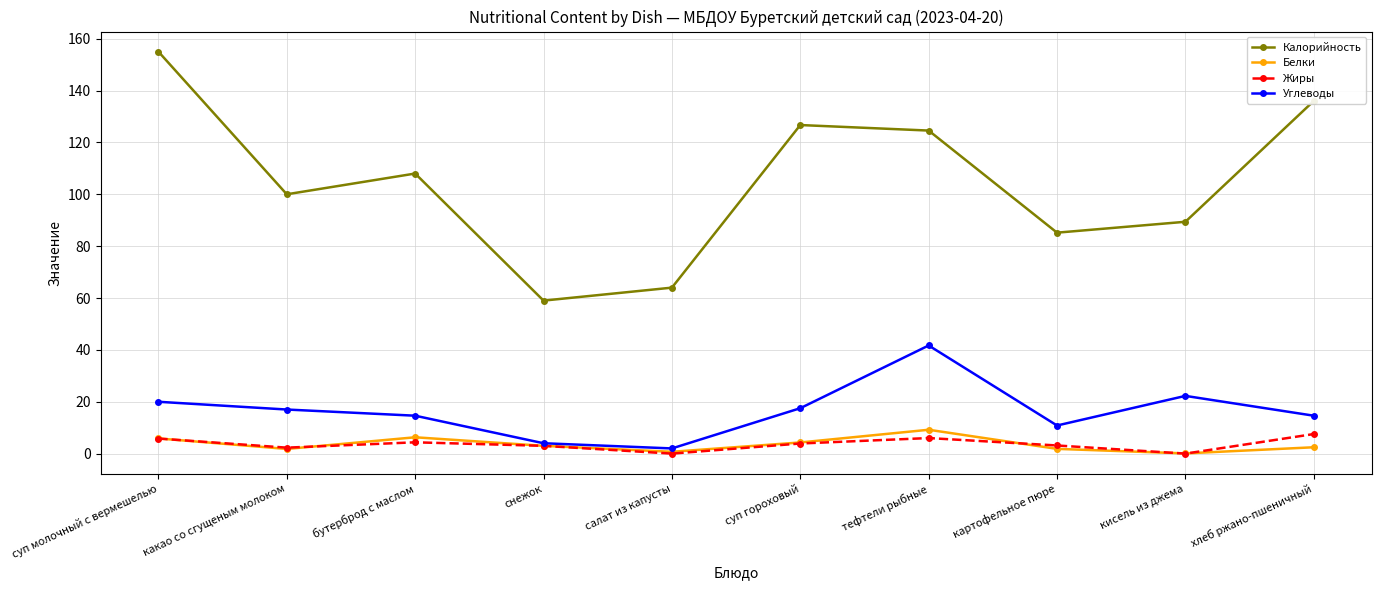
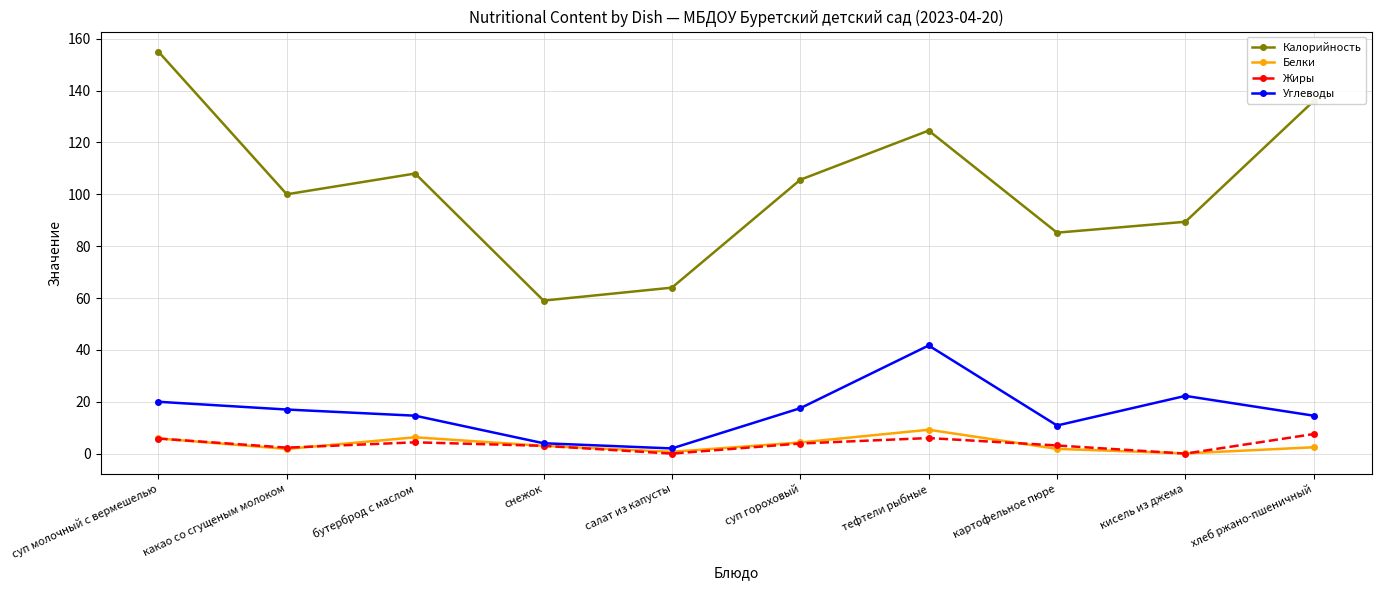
  {
    "Калорийность": {
      "суп молочный с вермешелью": 155,
      "какао со сгущеным молоком": 100,
      "бутерброд с маслом": 108,
      "снежок": 59,
      "салат из капусты": 64,
-     "суп гороховый": 127,
+     "суп гороховый": 106,
      "тефтели рыбные": 125,
      "картофельное пюре": 85,
      "кисель из джема": 89
    },
    "Белки": {
      "бутерброд с маслом": 6,
      "тефтели рыбные": 9,
      "картофельное пюре": 2,
      "хлеб ржано-пшеничный": 2
    },
    "Жиры": {
      "бутерброд с маслом": 4,
      "тефтели рыбные": 6,
      "картофельное пюре": 3,
      "хлеб ржано-пшеничный": 8
    },
    "Углеводы": {
      "суп молочный с вермешелью": 20,
      "какао со сгущеным молоком": 17,
      "бутерброд с маслом": 15,
      "снежок": 4,
      "салат из капусты": 2,
      "суп гороховый": 18,
      "тефтели рыбные": 42,
      "картофельное пюре": 11,
      "кисель из джема": 22,
      "хлеб ржано-пшеничный": 15
    }
  }
